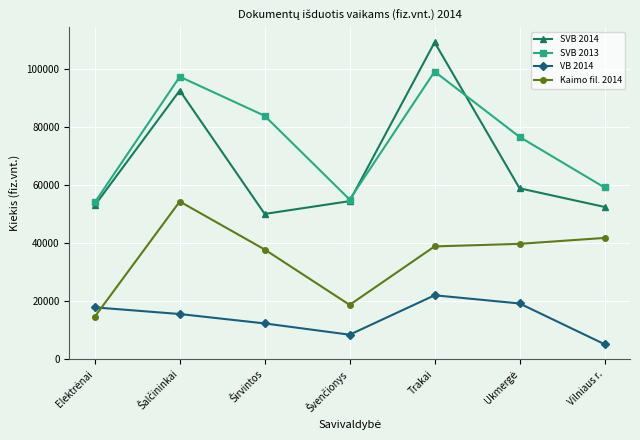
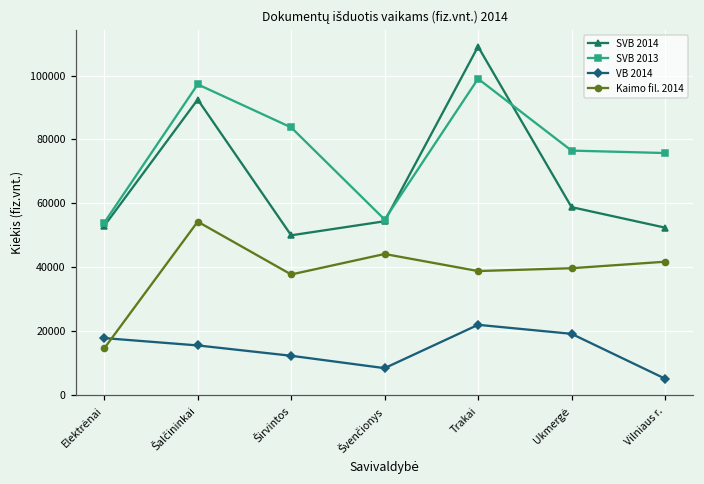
  {
    "SVB 2013": {
      "Elektrėnai": 54000,
      "Šalčininkai": 97000,
      "Širvintos": 84000,
      "Trakai": 99000,
      "Ukmergė": 77000,
-     "Vilniaus r.": 59000
+     "Vilniaus r.": 76000
    },
    "Kaimo fil. 2014": {
      "Elektrėnai": 15000,
      "Šalčininkai": 54000,
      "Širvintos": 38000,
-     "Švenčionys": 19000,
+     "Švenčionys": 44000,
      "Trakai": 39000,
      "Ukmergė": 40000,
      "Vilniaus r.": 42000
    }
  }
